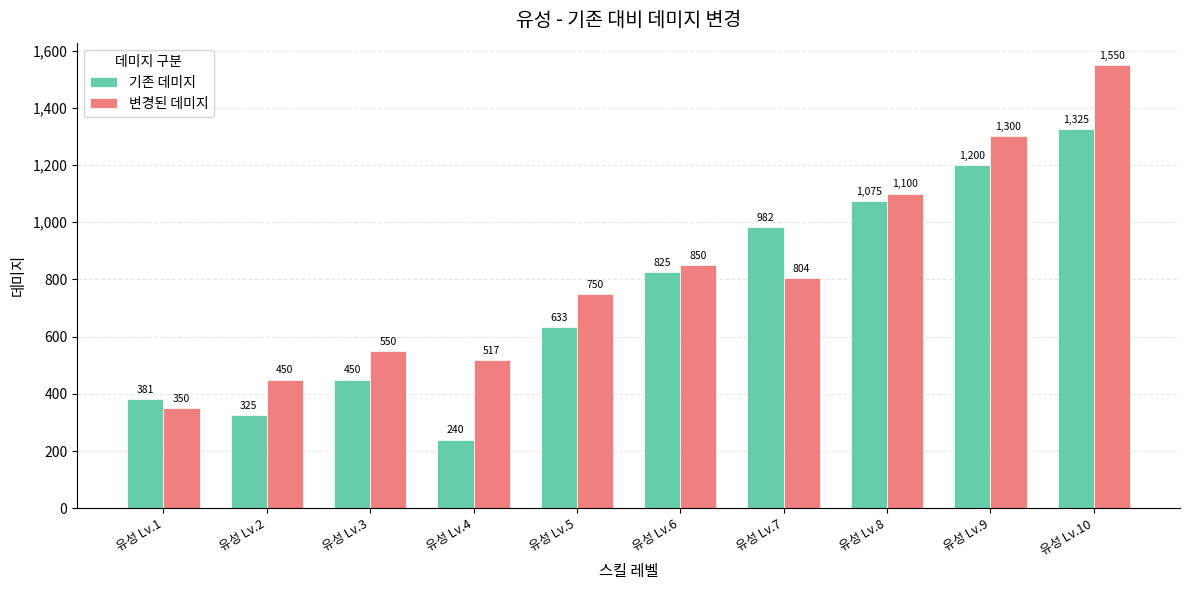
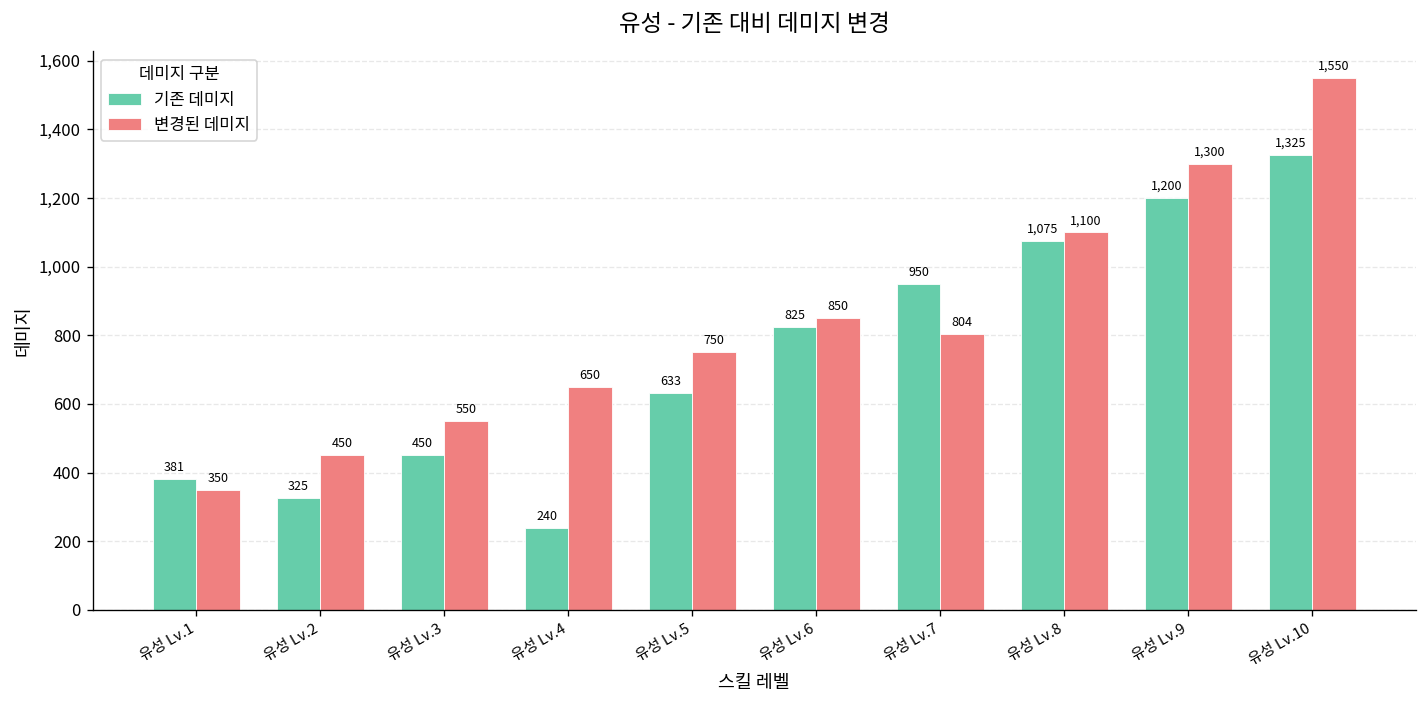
  {
    "기존 데미지": {
      "유성 Lv.1": "381",
      "유성 Lv.2": "325",
      "유성 Lv.3": "450",
      "유성 Lv.4": "240",
      "유성 Lv.5": "633",
      "유성 Lv.6": "825",
-     "유성 Lv.7": "982",
+     "유성 Lv.7": "950",
      "유성 Lv.8": "1,075",
      "유성 Lv.9": "1,200",
      "유성 Lv.10": "1,325"
    },
    "변경된 데미지": {
      "유성 Lv.1": "350",
      "유성 Lv.2": "450",
      "유성 Lv.3": "550",
-     "유성 Lv.4": "517",
+     "유성 Lv.4": "650",
      "유성 Lv.5": "750",
      "유성 Lv.6": "850",
      "유성 Lv.7": "804",
      "유성 Lv.8": "1,100",
      "유성 Lv.9": "1,300",
      "유성 Lv.10": "1,550"
    }
  }
